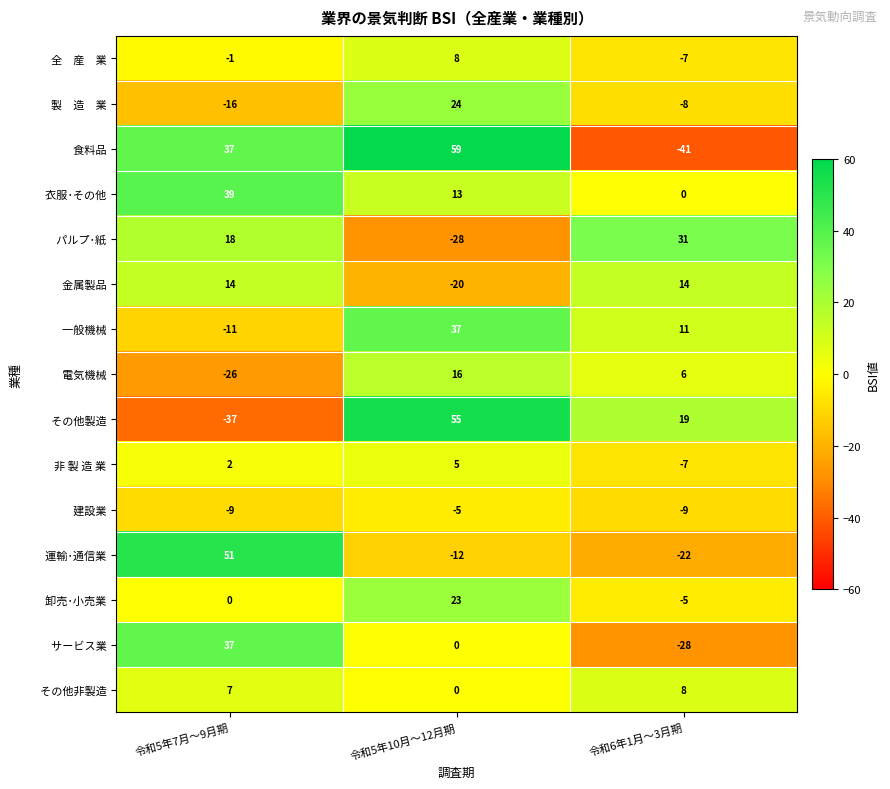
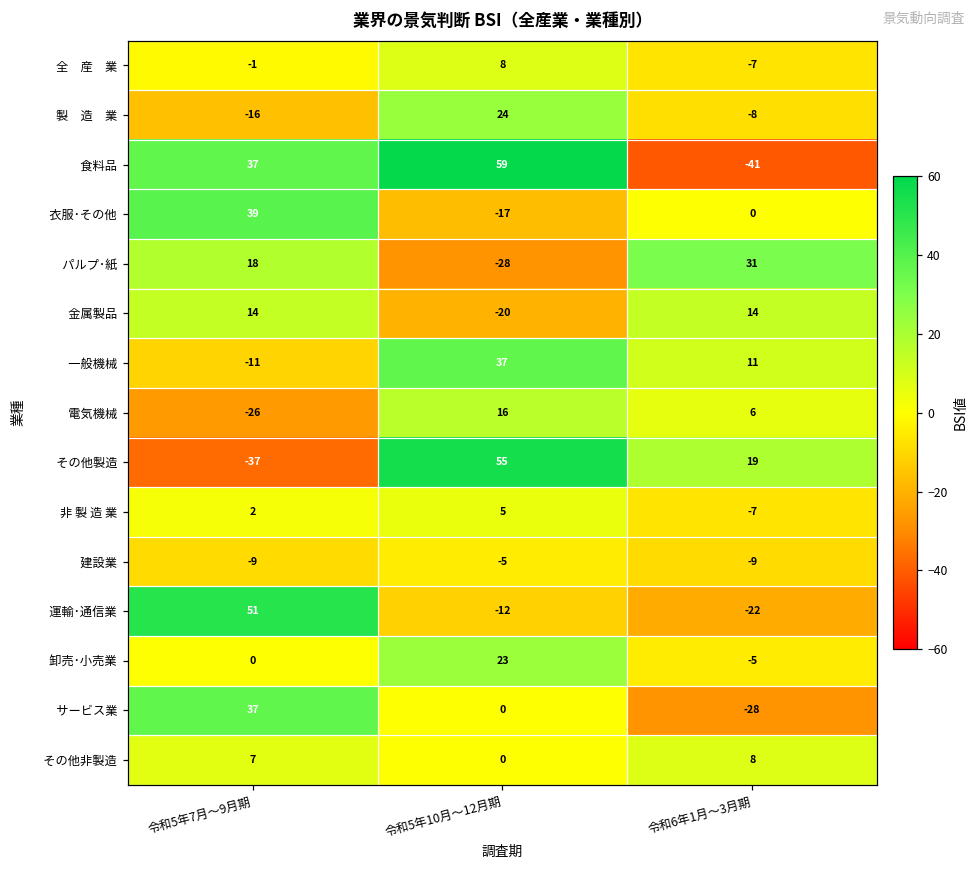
  {
    "全 産 業": {
      "令和5年7月～9月期": -1,
      "令和5年10月～12月期": 8,
      "令和6年1月～3月期": -7
    },
    "製 造 業": {
      "令和5年7月～9月期": -16,
      "令和5年10月～12月期": 24,
      "令和6年1月～3月期": -8
    },
    "食料品": {
      "令和5年7月～9月期": 37,
      "令和5年10月～12月期": 59,
      "令和6年1月～3月期": -41
    },
    "衣服･その他": {
      "令和5年7月～9月期": 39,
-     "令和5年10月～12月期": 13,
+     "令和5年10月～12月期": -17,
      "令和6年1月～3月期": 0
    },
    "パルプ･紙": {
      "令和5年7月～9月期": 18,
      "令和5年10月～12月期": -28,
      "令和6年1月～3月期": 31
    },
    "金属製品": {
      "令和5年7月～9月期": 14,
      "令和5年10月～12月期": -20,
      "令和6年1月～3月期": 14
    },
    "一般機械": {
      "令和5年7月～9月期": -11,
      "令和5年10月～12月期": 37,
      "令和6年1月～3月期": 11
    },
    "電気機械": {
      "令和5年7月～9月期": -26,
      "令和5年10月～12月期": 16,
      "令和6年1月～3月期": 6
    },
    "その他製造": {
      "令和5年7月～9月期": -37,
      "令和5年10月～12月期": 55,
      "令和6年1月～3月期": 19
    },
    "非 製 造 業": {
      "令和5年7月～9月期": 2,
      "令和5年10月～12月期": 5,
      "令和6年1月～3月期": -7
    },
    "建設業": {
      "令和5年7月～9月期": -9,
      "令和5年10月～12月期": -5,
      "令和6年1月～3月期": -9
    },
    "運輸･通信業": {
      "令和5年7月～9月期": 51,
      "令和5年10月～12月期": -12,
      "令和6年1月～3月期": -22
    },
    "卸売･小売業": {
      "令和5年7月～9月期": 0,
      "令和5年10月～12月期": 23,
      "令和6年1月～3月期": -5
    },
    "サービス業": {
      "令和5年7月～9月期": 37,
      "令和5年10月～12月期": 0,
      "令和6年1月～3月期": -28
    },
    "その他非製造": {
      "令和5年7月～9月期": 7,
      "令和5年10月～12月期": 0,
      "令和6年1月～3月期": 8
    }
  }
